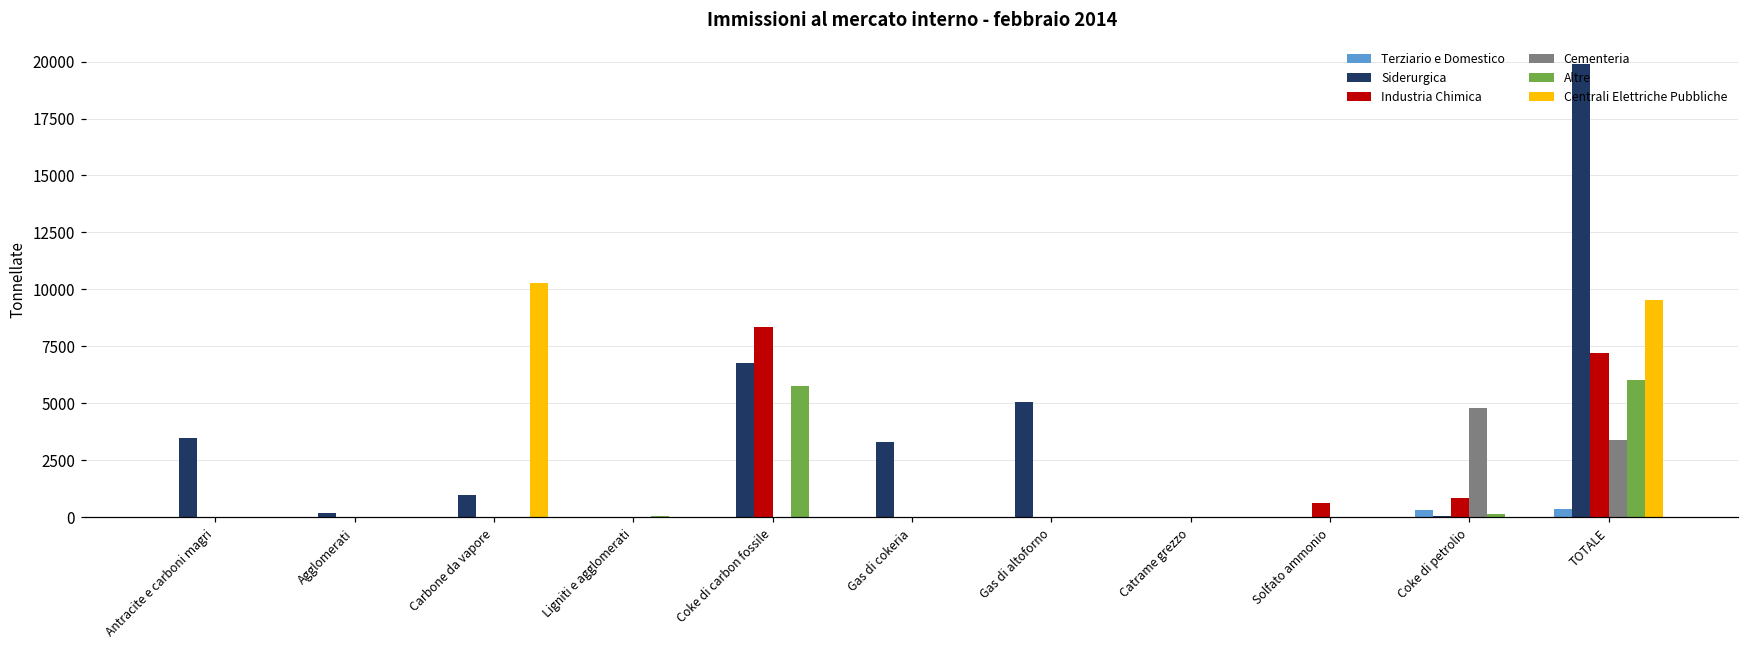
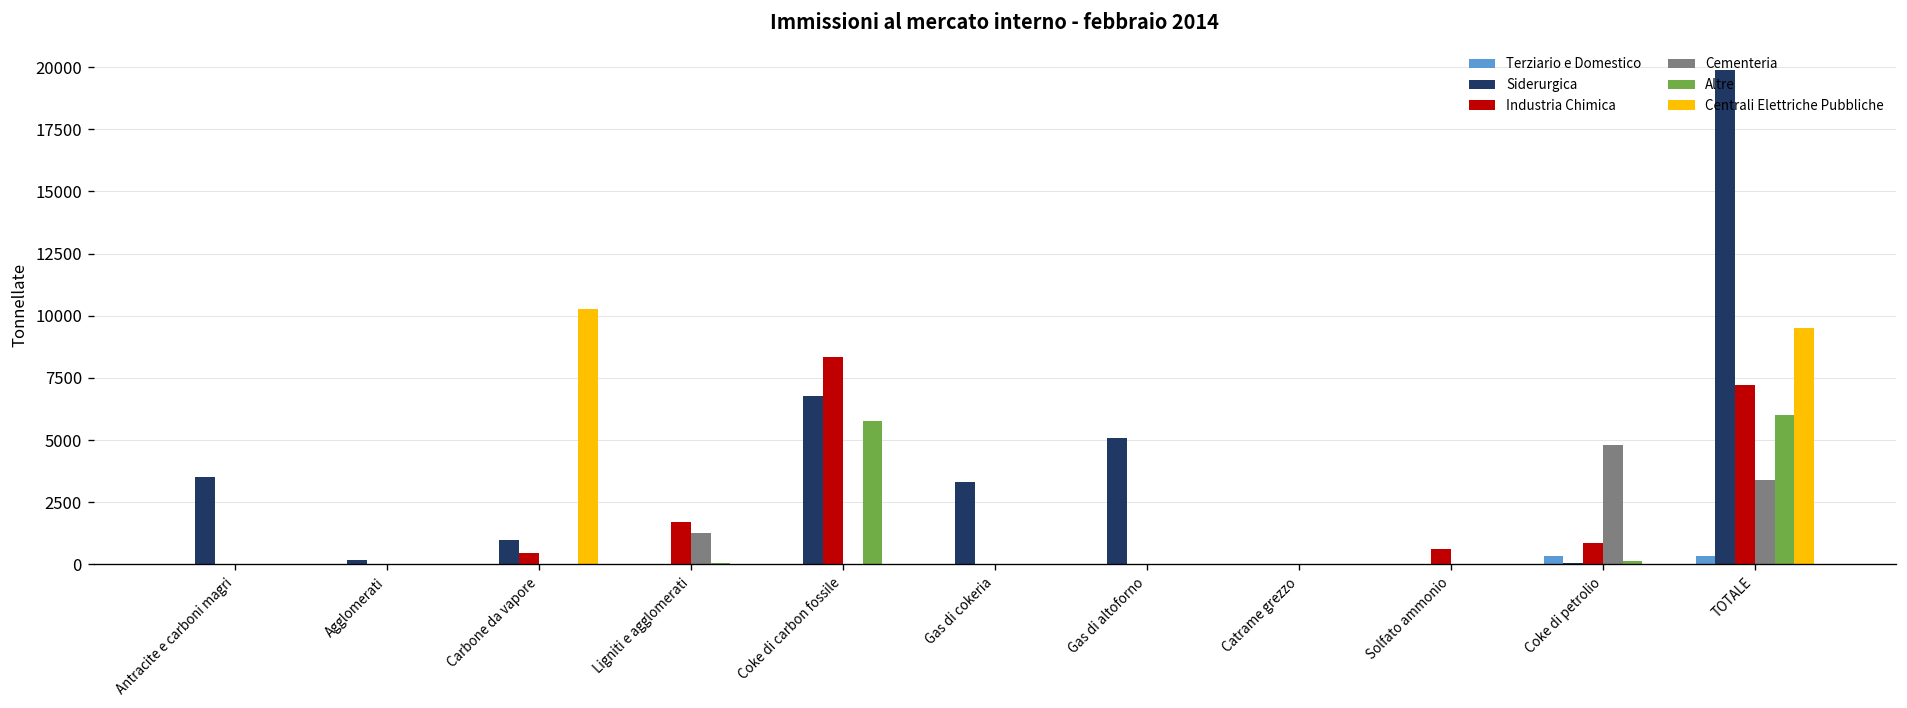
  {
    "Terziario e Domestico": {
      "Antracite e carboni magri": 0,
      "Agglomerati": 0,
      "Carbone da vapore": 0,
      "Ligniti e agglomerati": 0,
      "Gas di cokeria": 0,
      "Gas di altoforno": 0,
      "Catrame grezzo": 0,
      "Solfato ammonio": 0,
      "Coke di petrolio": 300,
      "TOTALE": 300
    },
    "Siderurgica": {
      "Antracite e carboni magri": 3500,
      "Agglomerati": 200,
      "Carbone da vapore": 1000,
      "Ligniti e agglomerati": 0,
      "Coke di carbon fossile": 6800,
      "Gas di cokeria": 3300,
      "Gas di altoforno": 5100,
      "Catrame grezzo": 0,
      "Solfato ammonio": 0,
      "TOTALE": 19900
    },
    "Industria Chimica": {
      "Antracite e carboni magri": 0,
      "Agglomerati": 0,
-     "Carbone da vapore": 0,
-     "Ligniti e agglomerati": 0,
+     "Carbone da vapore": 400,
+     "Ligniti e agglomerati": 1700,
      "Coke di carbon fossile": 8300,
      "Gas di cokeria": 0,
      "Gas di altoforno": 0,
      "Catrame grezzo": 0,
      "Solfato ammonio": 600,
      "Coke di petrolio": 900,
      "TOTALE": 7200
    },
    "Cementeria": {
      "Antracite e carboni magri": 0,
      "Agglomerati": 0,
      "Carbone da vapore": 0,
-     "Ligniti e agglomerati": 0,
+     "Ligniti e agglomerati": 1300,
      "Coke di carbon fossile": 0,
      "Gas di cokeria": 0,
      "Gas di altoforno": 0,
      "Catrame grezzo": 0,
      "Solfato ammonio": 0,
      "Coke di petrolio": 4800,
      "TOTALE": 3400
    },
    "Altre": {
      "Agglomerati": 0,
      "Coke di carbon fossile": 5800,
      "Gas di cokeria": 0,
      "Gas di altoforno": 0,
      "Catrame grezzo": 0,
      "Solfato ammonio": 0,
      "Coke di petrolio": 200,
      "TOTALE": 6000
    },
    "Centrali Elettriche Pubbliche": {
      "Antracite e carboni magri": 0,
      "Agglomerati": 0,
      "Carbone da vapore": 10300,
      "Ligniti e agglomerati": 0,
      "Coke di carbon fossile": 0,
      "Gas di cokeria": 0,
      "Gas di altoforno": 0,
      "Catrame grezzo": 0,
      "Solfato ammonio": 0,
      "Coke di petrolio": 0,
      "TOTALE": 9500
    }
  }
